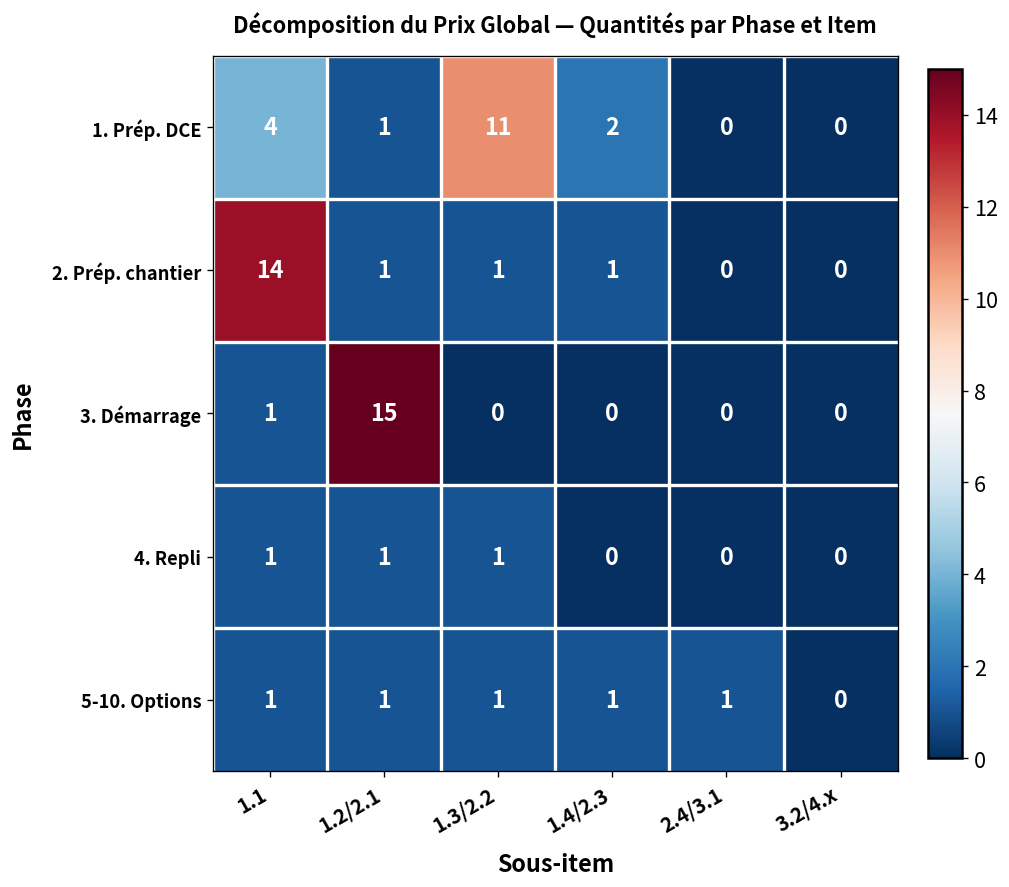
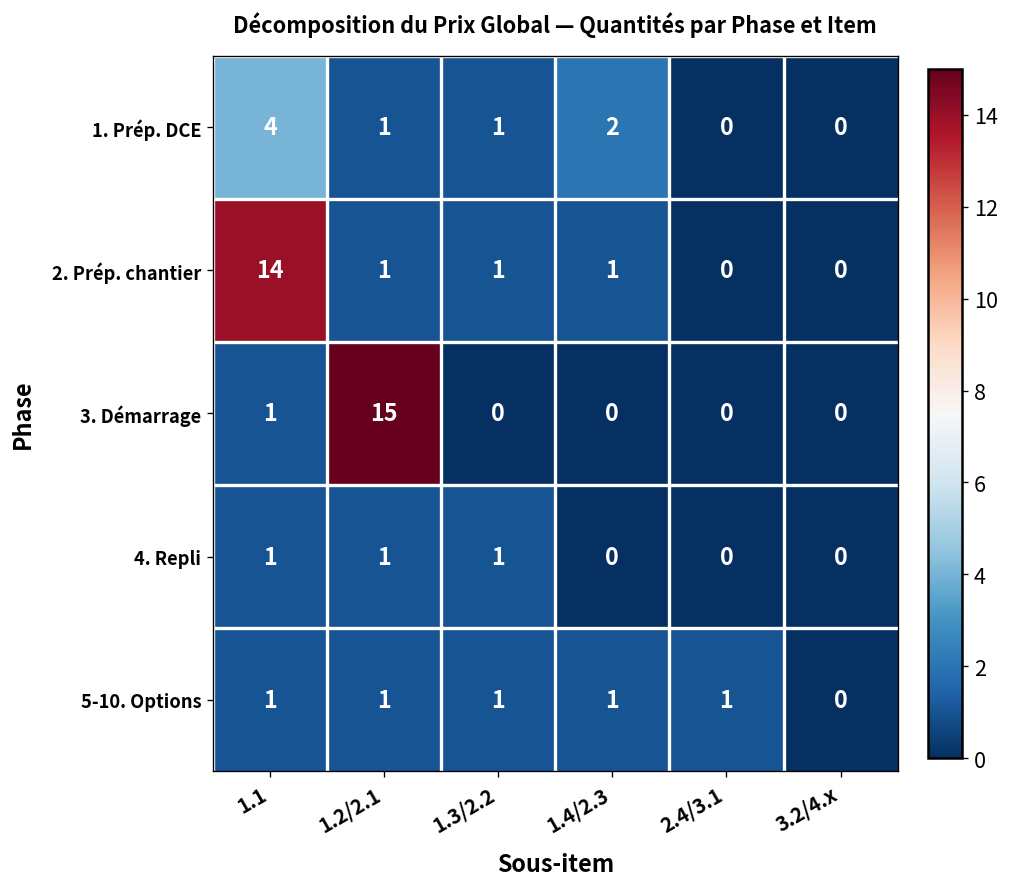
  {
    "1. Prép. DCE": {
      "1.1": 4,
      "1.2/2.1": 1,
-     "1.3/2.2": 11,
+     "1.3/2.2": 1,
      "1.4/2.3": 2,
      "2.4/3.1": 0,
      "3.2/4.x": 0
    },
    "2. Prép. chantier": {
      "1.1": 14,
      "1.2/2.1": 1,
      "1.3/2.2": 1,
      "1.4/2.3": 1,
      "2.4/3.1": 0,
      "3.2/4.x": 0
    },
    "3. Démarrage": {
      "1.1": 1,
      "1.2/2.1": 15,
      "1.3/2.2": 0,
      "1.4/2.3": 0,
      "2.4/3.1": 0,
      "3.2/4.x": 0
    },
    "4. Repli": {
      "1.1": 1,
      "1.2/2.1": 1,
      "1.3/2.2": 1,
      "1.4/2.3": 0,
      "2.4/3.1": 0,
      "3.2/4.x": 0
    },
    "5-10. Options": {
      "1.1": 1,
      "1.2/2.1": 1,
      "1.3/2.2": 1,
      "1.4/2.3": 1,
      "2.4/3.1": 1,
      "3.2/4.x": 0
    }
  }
